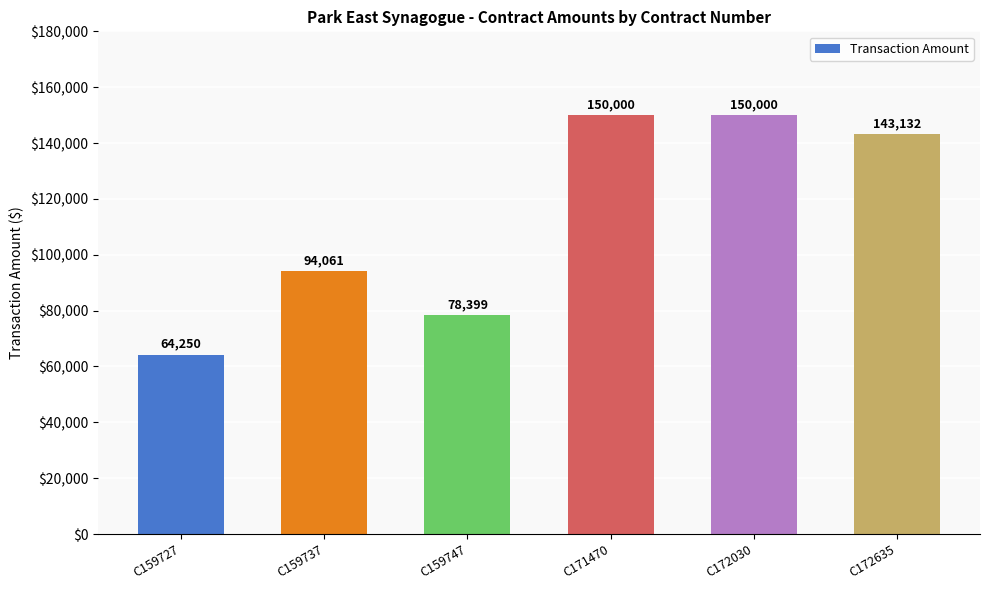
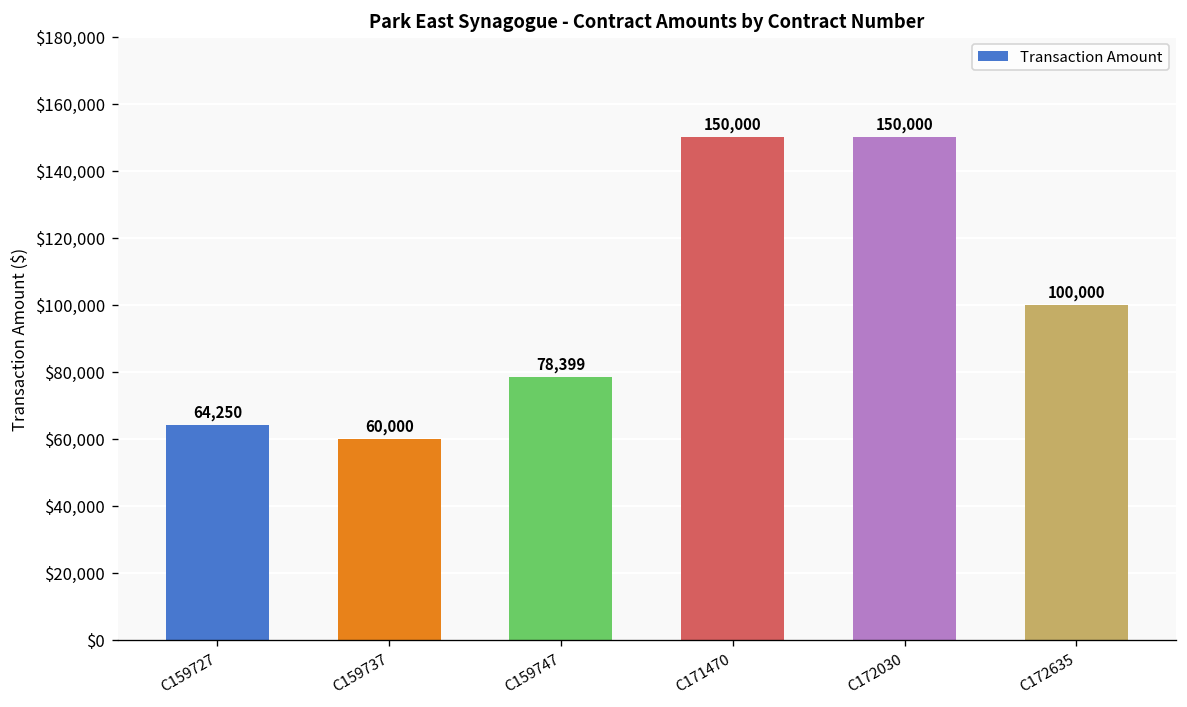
  {
    "C159727": "64,250",
-   "C159737": "94,061",
+   "C159737": "60,000",
    "C159747": "78,399",
    "C171470": "150,000",
    "C172030": "150,000",
-   "C172635": "143,132"
+   "C172635": "100,000"
  }
